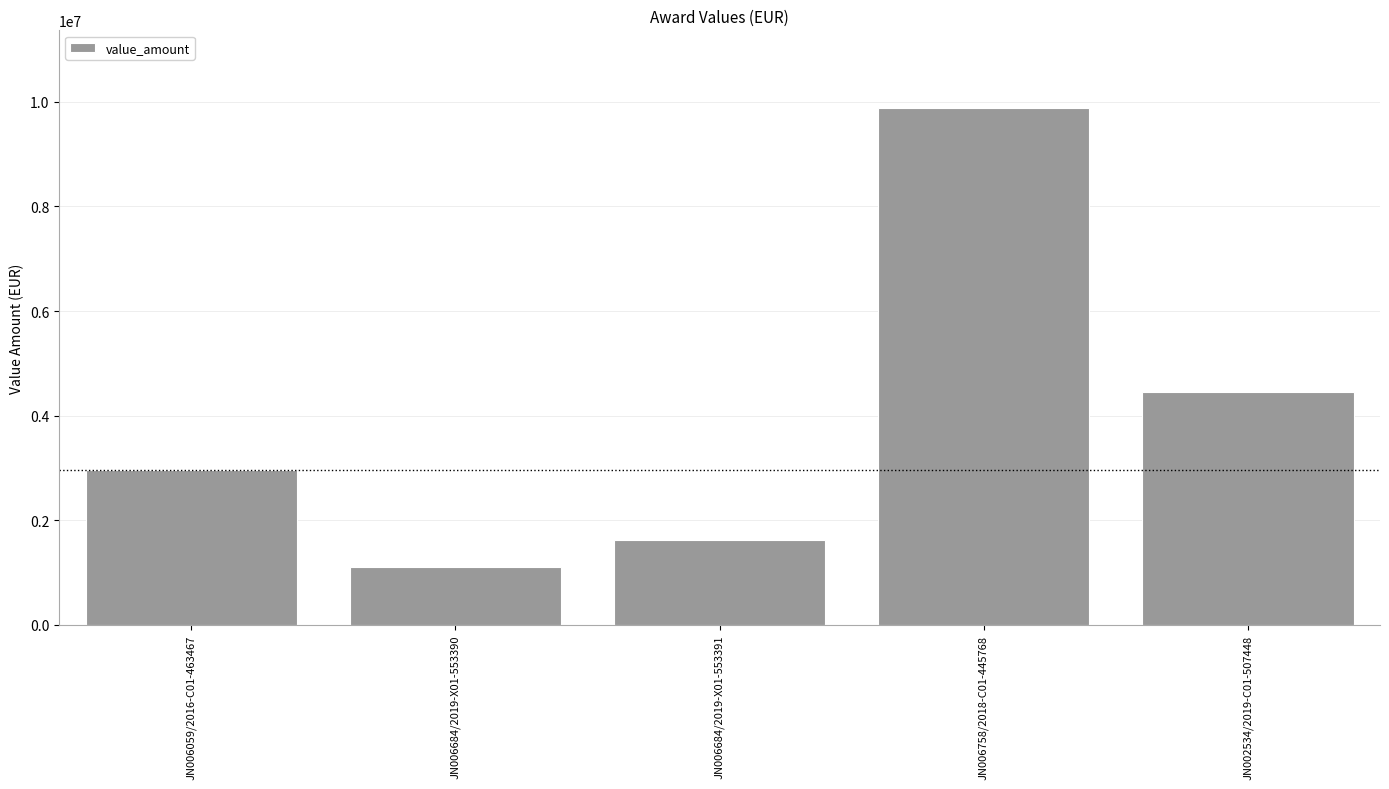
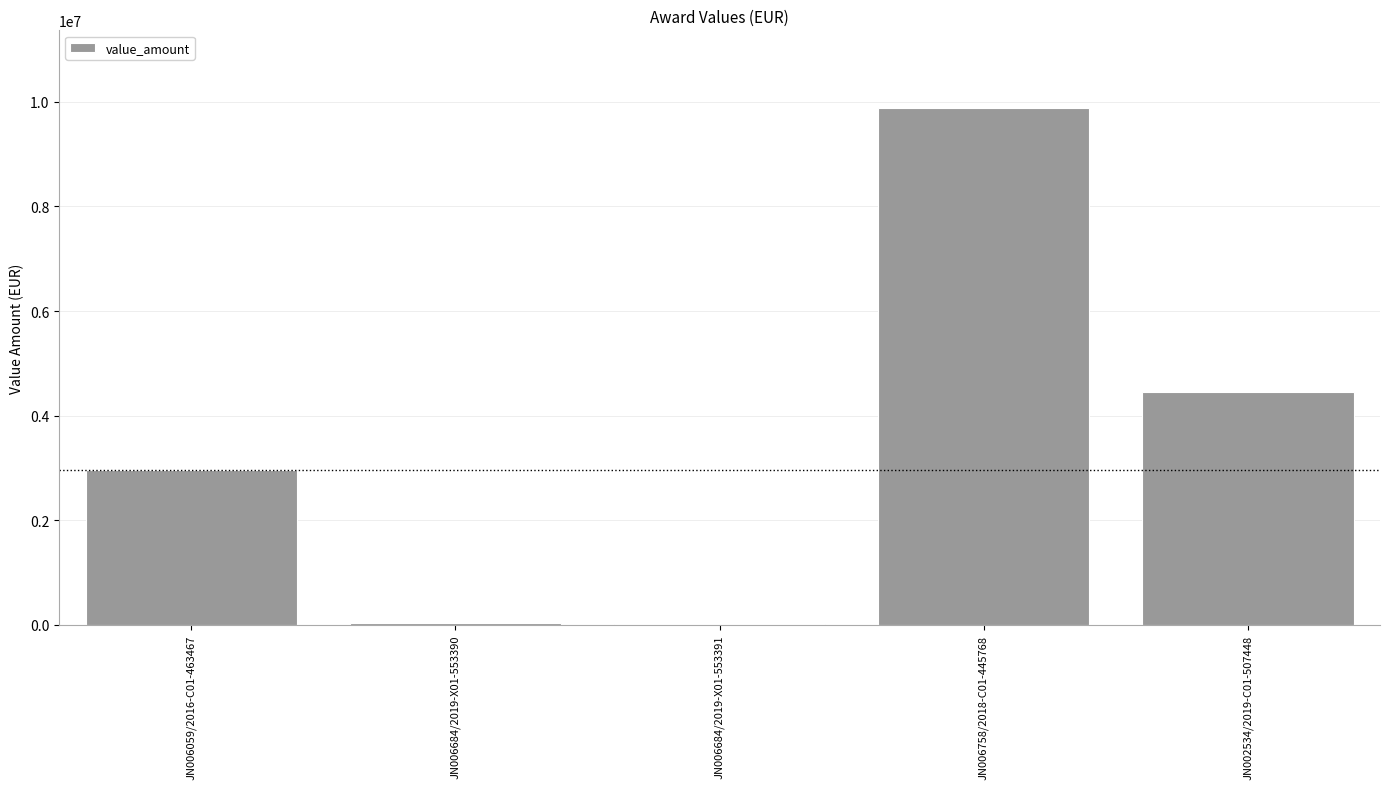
  {
    "JN006059/2016-C01-463467": 3000000,
-   "JN006684/2019-X01-553390": 1100000,
-   "JN006684/2019-X01-553391": 1600000,
+   "JN006684/2019-X01-553390": 0,
+   "JN006684/2019-X01-553391": 0,
    "JN006758/2018-C01-445768": 9900000,
    "JN002534/2019-C01-507448": 4500000
  }
